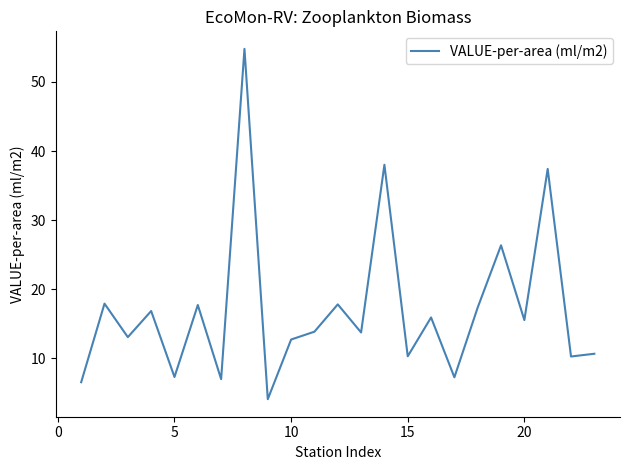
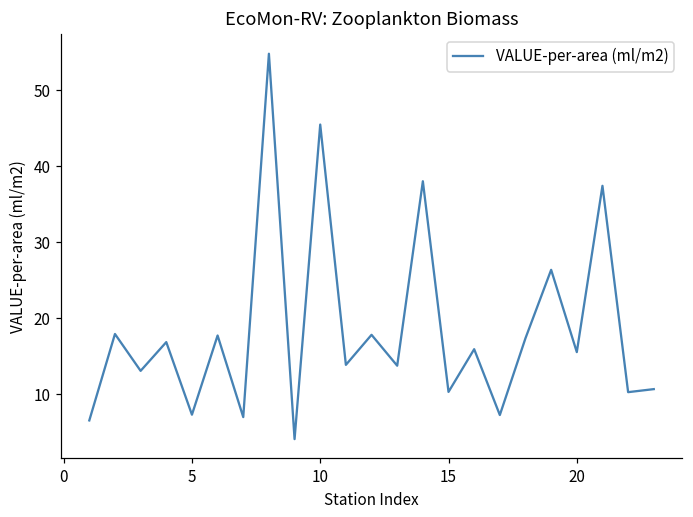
  {
    "5": 7,
-   "10": 13,
+   "10": 45,
    "15": 10,
    "20": 16
  }
